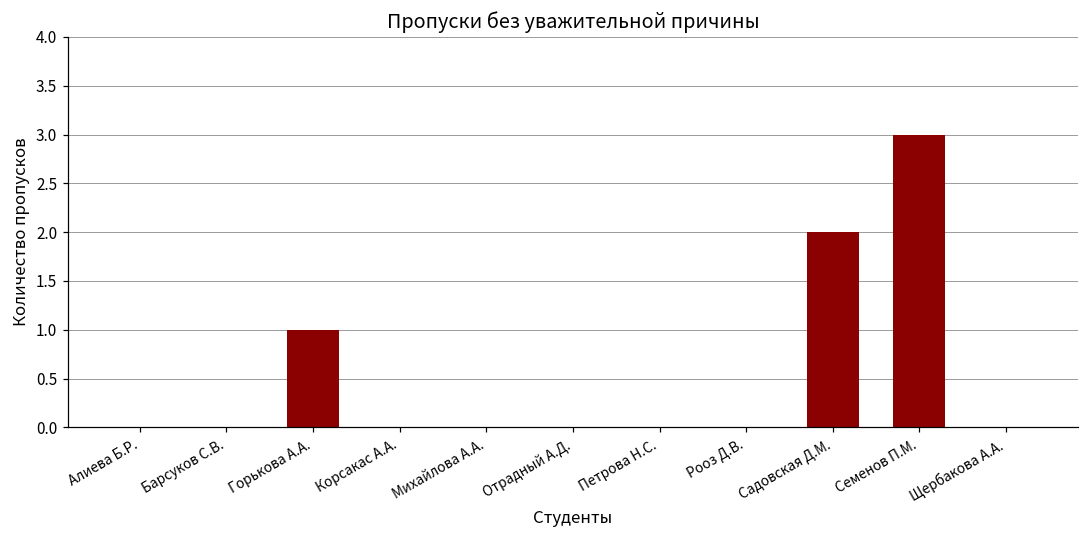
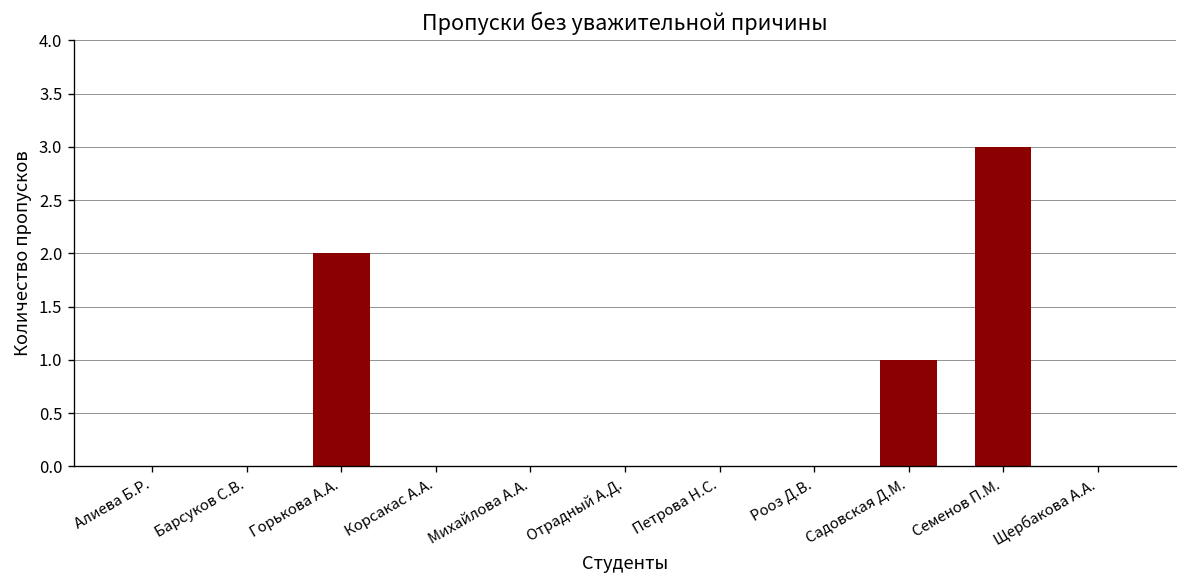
  {
    "Алиева Б.Р.": 0,
    "Барсуков С.В.": 0,
-   "Горькова А.А.": 1,
+   "Горькова А.А.": 2,
    "Корсакас А.А.": 0,
    "Михайлова А.А.": 0,
    "Отрадный А.Д.": 0,
    "Петрова Н.С.": 0,
    "Рооз Д.В.": 0,
-   "Садовская Д.М.": 2,
+   "Садовская Д.М.": 1,
    "Семенов П.М.": 3,
    "Щербакова А.А.": 0
  }
